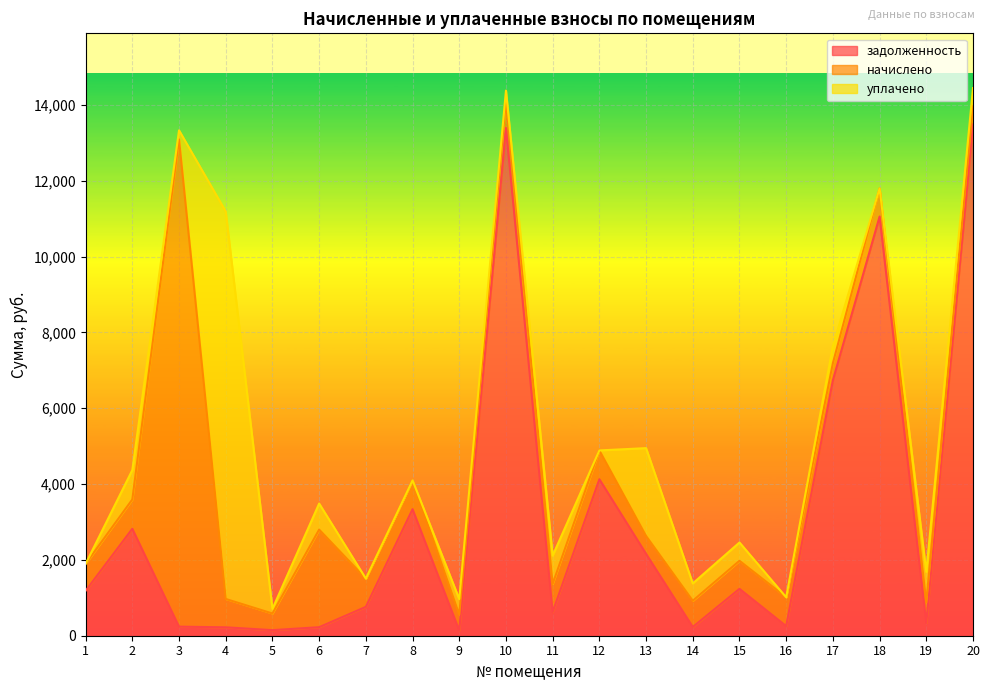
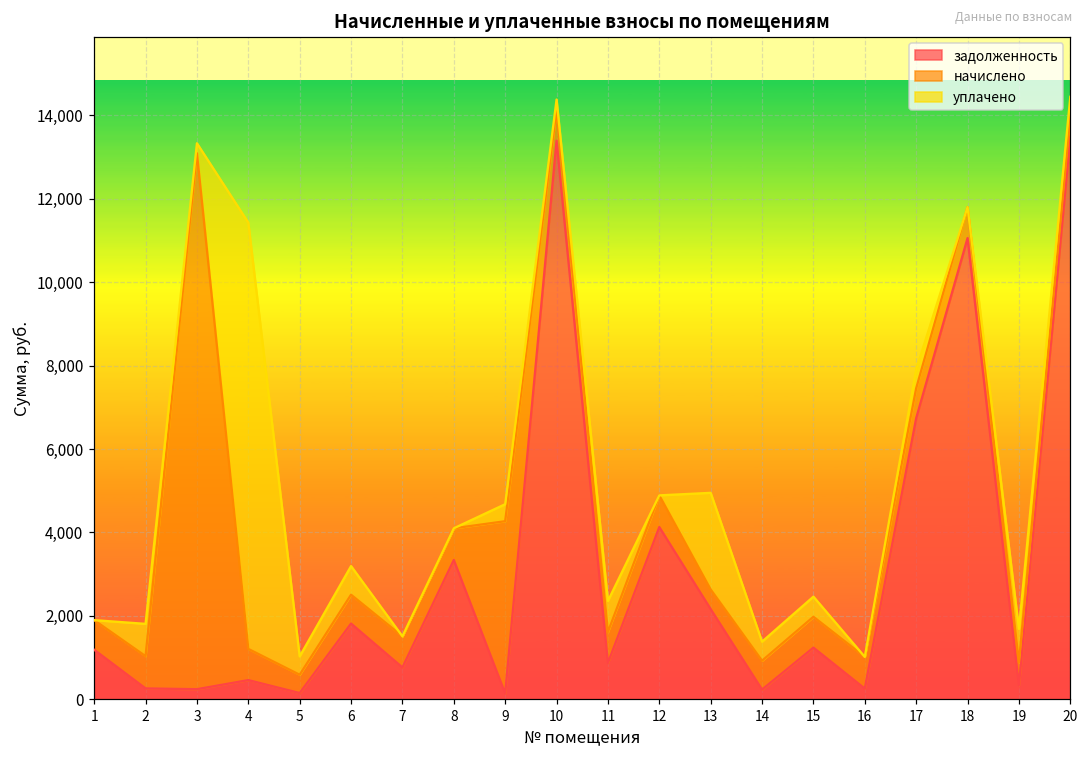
  {
    "задолженность": {
      "1": "1,200",
-     "2": "2,800",
+     "2": "300",
      "3": "200",
-     "4": "200",
+     "4": "500",
      "5": "100",
-     "6": "200",
+     "6": "1,800",
      "7": "800",
      "8": "3,300",
      "9": "100",
      "10": "13,400",
-     "11": "600",
+     "11": "900",
      "12": "4,100",
      "13": "2,200",
      "14": "200",
      "15": "1,200",
      "16": "300",
      "17": "6,700",
      "18": "11,100",
      "19": "300",
      "20": "13,500"
    },
    "начислено": {
      "2": "800",
      "3": "12,900",
      "4": "700",
      "5": "400",
-     "6": "2,600",
-     "9": "400",
+     "6": "700",
+     "9": "4,100",
      "10": "700",
      "11": "700",
      "13": "500",
      "14": "700",
      "15": "700",
-     "17": "500",
+     "17": "700",
      "19": "500",
      "20": "500"
    },
    "уплачено": {
      "2": "800",
      "3": "200",
      "4": "10,200",
-     "5": "100",
+     "5": "400",
      "6": "700",
      "9": "400",
      "10": "200",
      "11": "700",
      "13": "2,300",
      "14": "500",
      "15": "500",
      "17": "500",
      "19": "800",
      "20": "500"
    }
  }
